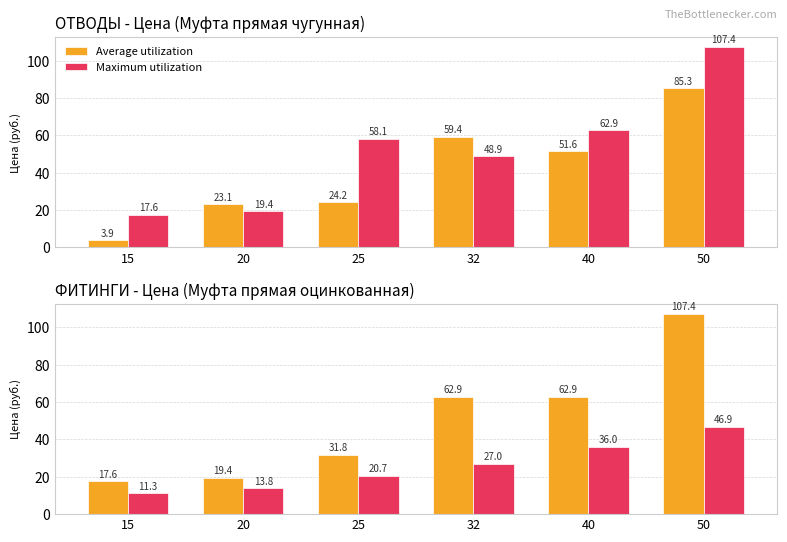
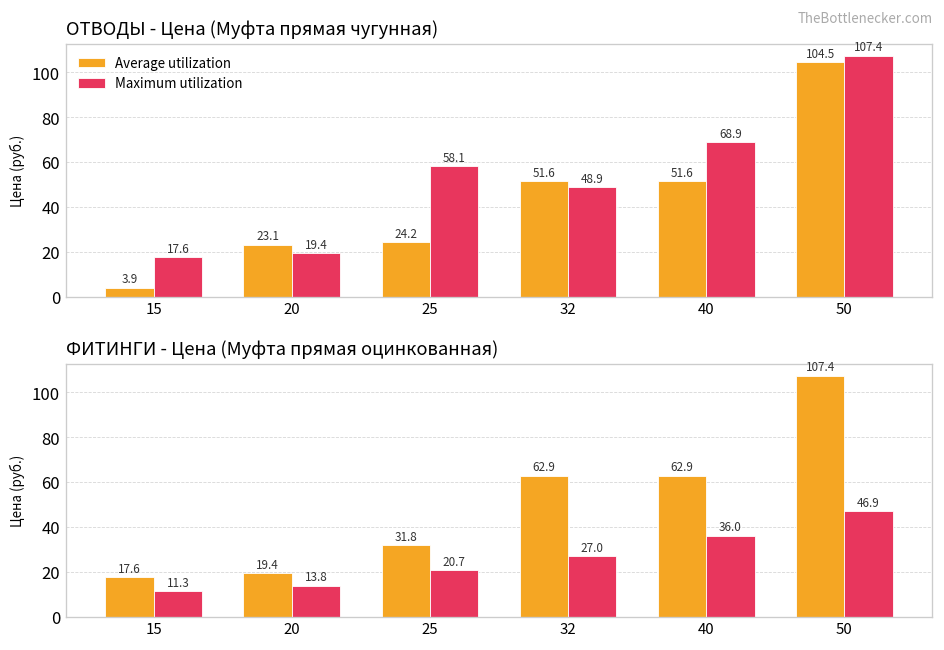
  {
    "ОТВОДЫ - Цена (Муфта прямая чугунная)": {
      "Average utilization": {
        "15": 3.9,
        "20": 23.1,
        "25": 24.2,
-       "32": 59.4,
+       "32": 51.6,
        "40": 51.6,
-       "50": 85.3
+       "50": 104.5
      },
      "Maximum utilization": {
        "15": 17.6,
        "20": 19.4,
        "25": 58.1,
        "32": 48.9,
-       "40": 62.9,
+       "40": 68.9,
        "50": 107.4
      }
    },
    "ФИТИНГИ - Цена (Муфта прямая оцинкованная)": {
      "Average utilization": {
        "15": 17.6,
        "20": 19.4,
        "25": 31.8,
        "32": 62.9,
        "40": 62.9,
        "50": 107.4
      },
      "Maximum utilization": {
        "15": 11.3,
        "20": 13.8,
        "25": 20.7,
        "32": 27.0,
        "40": 36.0,
        "50": 46.9
      }
    }
  }
